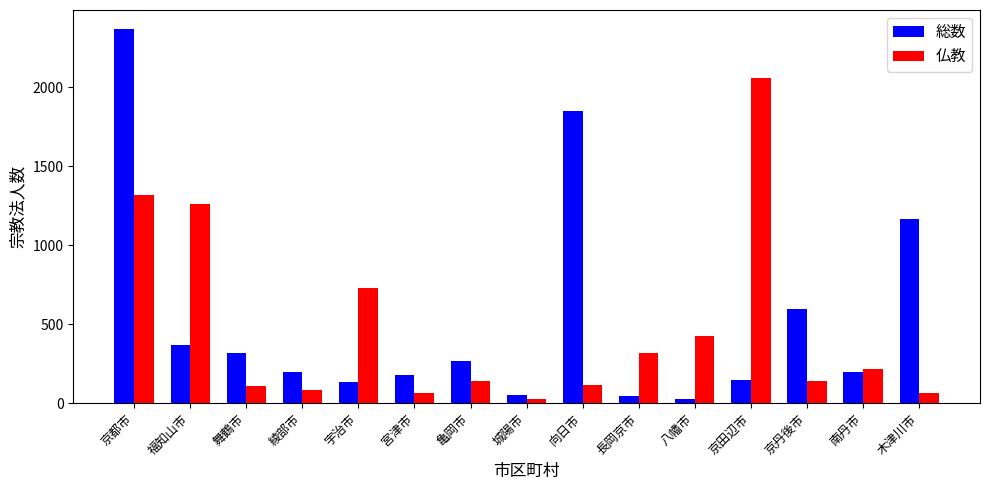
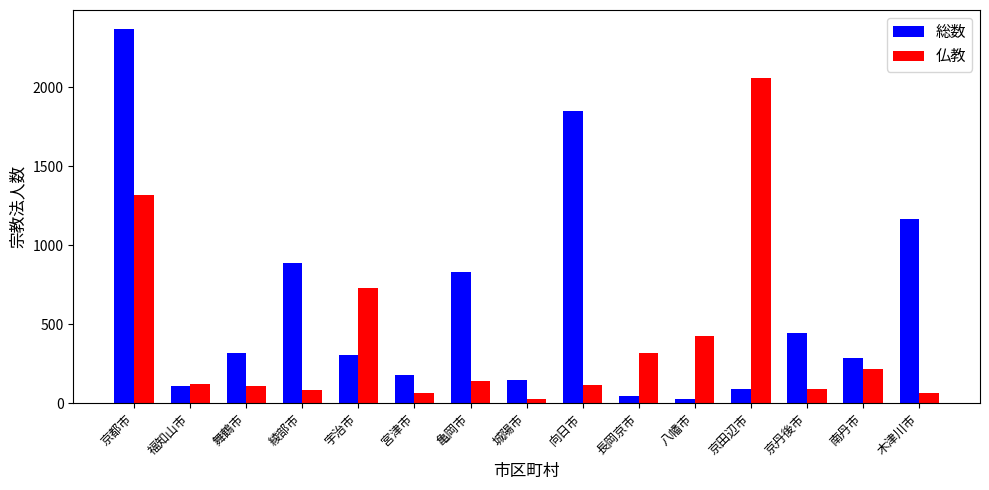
  {
    "総数": {
      "京都市": 2370,
-     "福知山市": 370,
+     "福知山市": 110,
      "舞鶴市": 320,
-     "綾部市": 200,
-     "宇治市": 140,
+     "綾部市": 890,
+     "宇治市": 310,
      "宮津市": 180,
-     "亀岡市": 270,
-     "城陽市": 50,
+     "亀岡市": 830,
+     "城陽市": 140,
      "向日市": 1850,
      "長岡京市": 50,
      "八幡市": 30,
-     "京田辺市": 150,
-     "京丹後市": 600,
-     "南丹市": 200,
+     "京田辺市": 90,
+     "京丹後市": 440,
+     "南丹市": 290,
      "木津川市": 1170
    },
    "仏教": {
      "京都市": 1320,
-     "福知山市": 1260,
+     "福知山市": 120,
      "舞鶴市": 110,
      "綾部市": 80,
      "宇治市": 730,
      "宮津市": 60,
      "亀岡市": 140,
      "城陽市": 30,
      "向日市": 120,
      "長岡京市": 320,
      "八幡市": 430,
      "京田辺市": 2060,
-     "京丹後市": 140,
+     "京丹後市": 90,
      "南丹市": 220,
      "木津川市": 60
    }
  }
